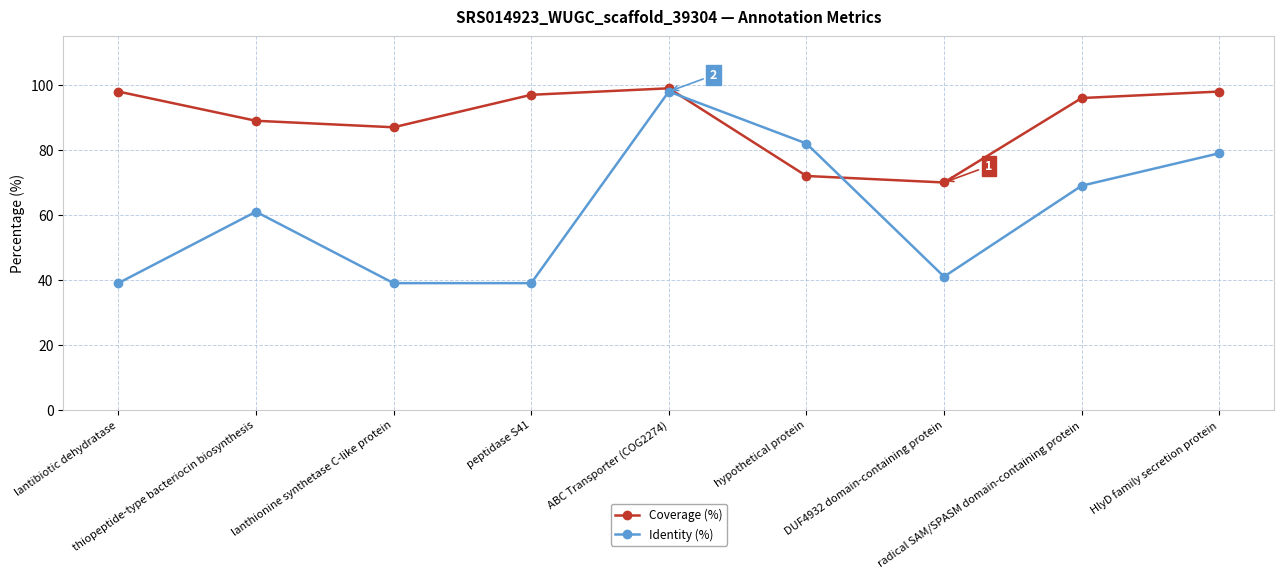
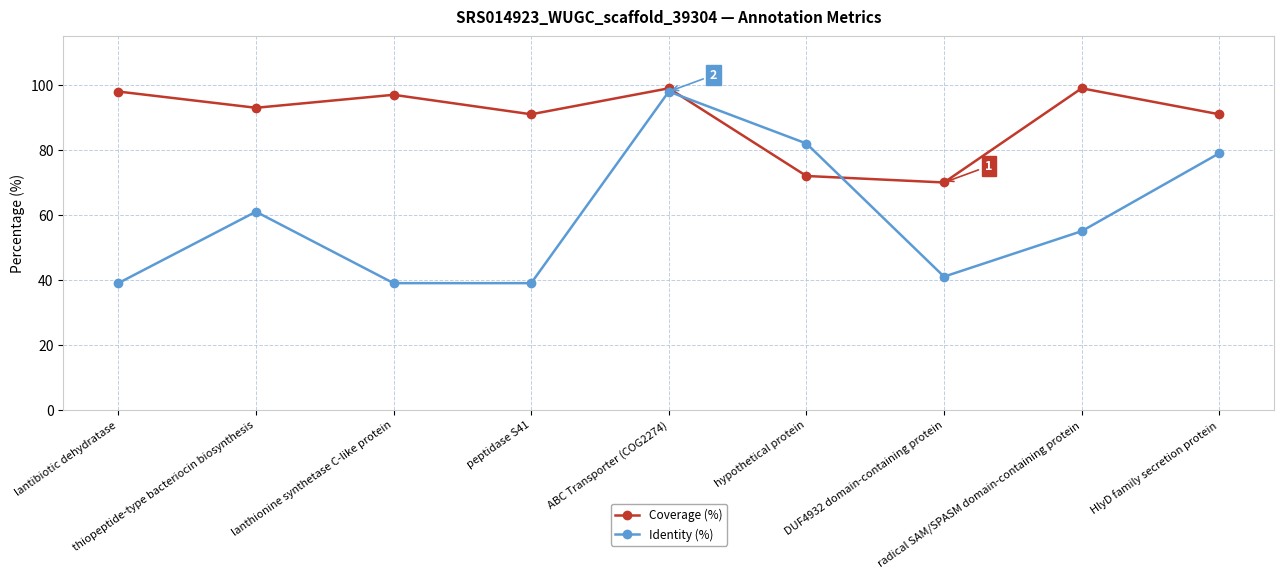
  {
    "Coverage (%)": {
      "lantibiotic dehydratase": 98,
-     "thiopeptide-type bacteriocin biosynthesis": 89,
-     "lanthionine synthetase C-like protein": 87,
-     "peptidase S41": 97,
+     "thiopeptide-type bacteriocin biosynthesis": 93,
+     "lanthionine synthetase C-like protein": 97,
+     "peptidase S41": 91,
      "ABC Transporter (COG2274)": 99,
      "hypothetical protein": 72,
      "DUF4932 domain-containing protein": 70,
-     "radical SAM/SPASM domain-containing protein": 96,
-     "HlyD family secretion protein": 98
+     "radical SAM/SPASM domain-containing protein": 99,
+     "HlyD family secretion protein": 91
    },
    "Identity (%)": {
      "lantibiotic dehydratase": 39,
      "thiopeptide-type bacteriocin biosynthesis": 61,
      "lanthionine synthetase C-like protein": 39,
      "peptidase S41": 39,
      "ABC Transporter (COG2274)": 98,
      "hypothetical protein": 82,
      "DUF4932 domain-containing protein": 41,
-     "radical SAM/SPASM domain-containing protein": 69,
+     "radical SAM/SPASM domain-containing protein": 55,
      "HlyD family secretion protein": 79
    }
  }
